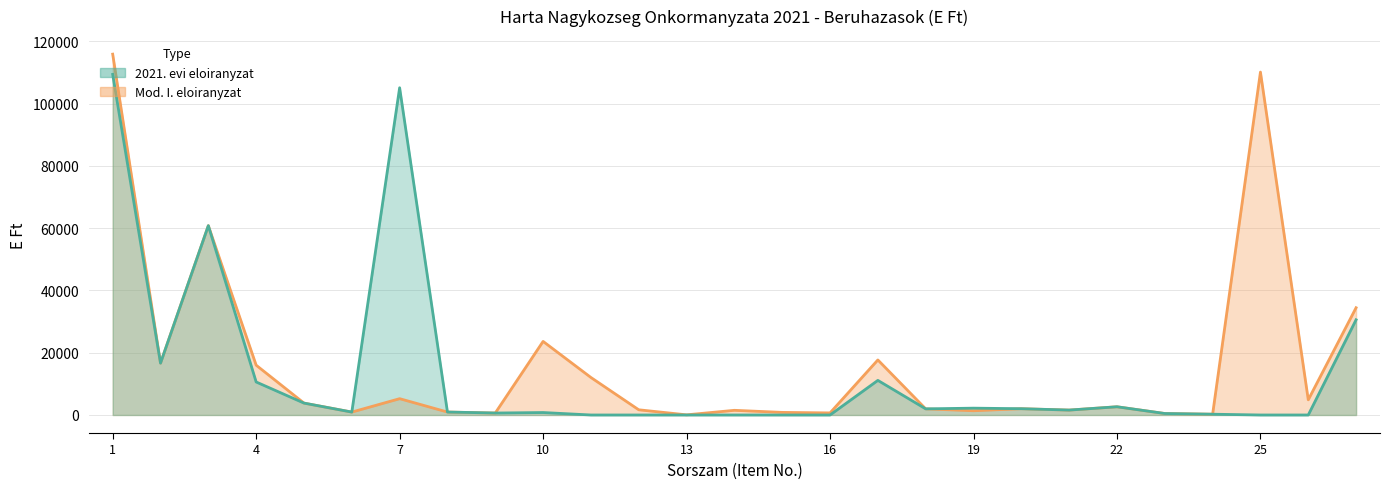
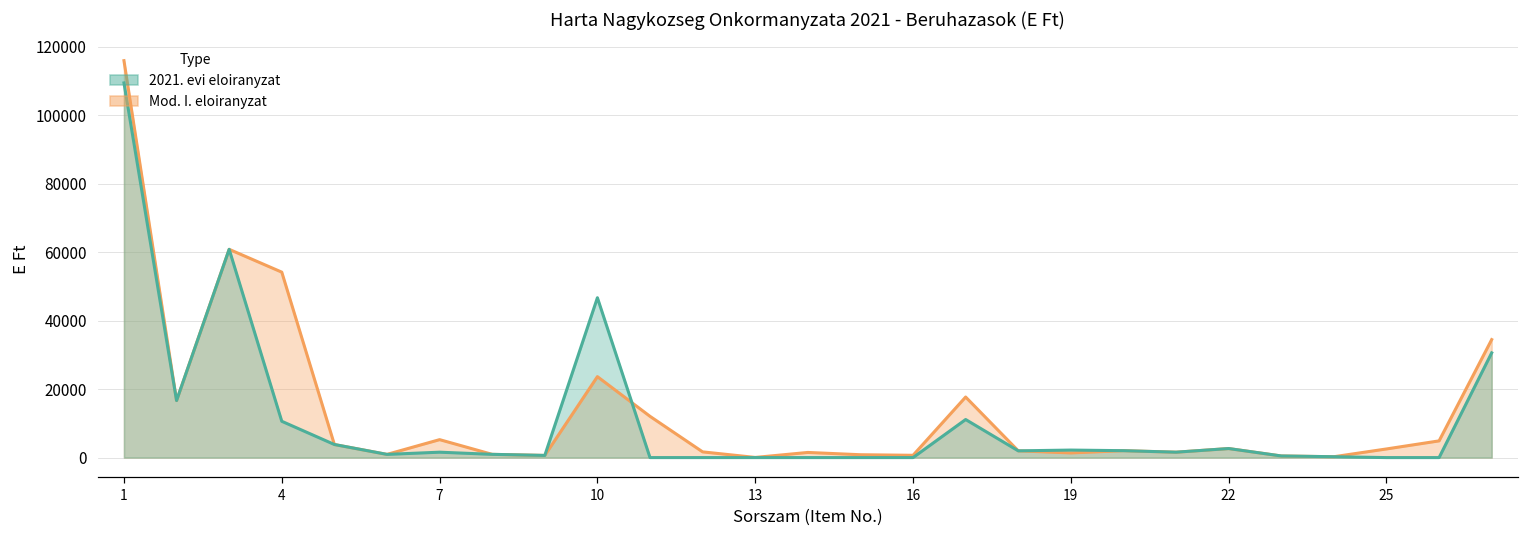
  {
    "Mod. I. eloiranyzat": {
      "1": 116000,
-     "4": 16000,
+     "4": 54000,
      "7": 5000,
      "10": 24000,
-     "25": 110000
+     "25": 3000
    },
    "2021. evi eloiranyzat": {
      "1": 109000,
      "4": 11000,
-     "7": 105000,
-     "10": 1000,
+     "7": 2000,
+     "10": 47000,
      "25": 0
    }
  }
